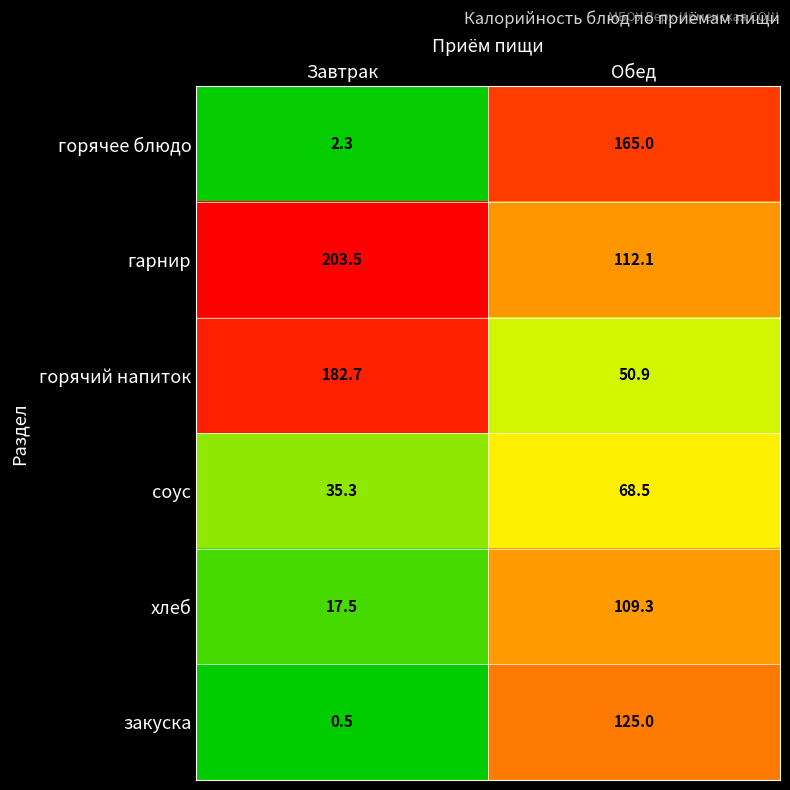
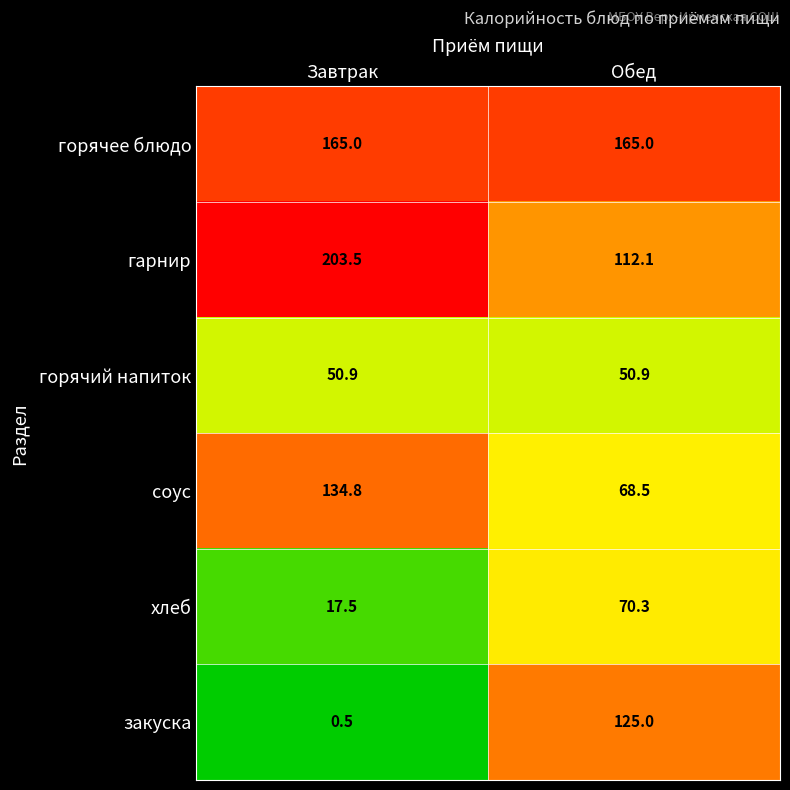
  {
    "горячее блюдо": {
-     "Завтрак": 2.3,
+     "Завтрак": 165.0,
      "Обед": 165.0
    },
    "гарнир": {
      "Завтрак": 203.5,
      "Обед": 112.1
    },
    "горячий напиток": {
-     "Завтрак": 182.7,
+     "Завтрак": 50.9,
      "Обед": 50.9
    },
    "соус": {
-     "Завтрак": 35.3,
+     "Завтрак": 134.8,
      "Обед": 68.5
    },
    "хлеб": {
      "Завтрак": 17.5,
-     "Обед": 109.3
+     "Обед": 70.3
    },
    "закуска": {
      "Завтрак": 0.5,
      "Обед": 125.0
    }
  }
